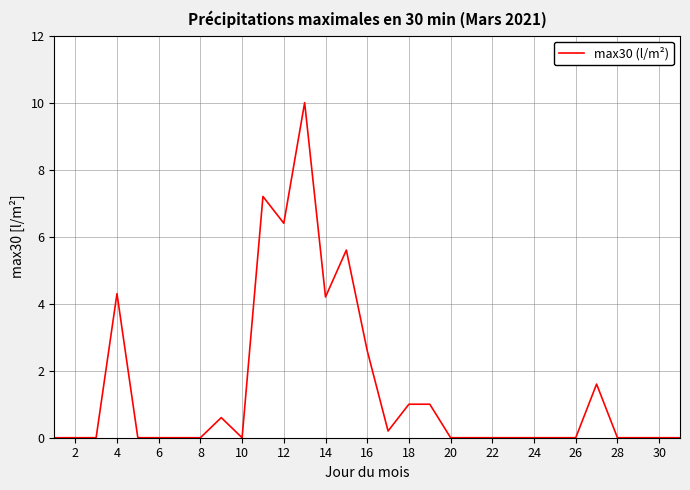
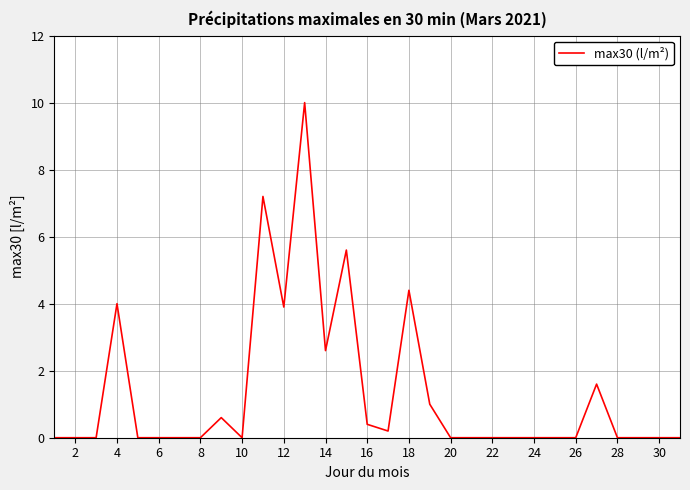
  {
    "2": 0.0,
-   "4": 4.3,
+   "4": 4.0,
    "6": 0.0,
    "8": 0.0,
    "10": 0.0,
-   "12": 6.4,
-   "14": 4.2,
-   "16": 2.6,
-   "18": 1.0,
+   "12": 3.9,
+   "14": 2.6,
+   "16": 0.4,
+   "18": 4.4,
    "20": 0.0,
    "22": 0.0,
    "24": 0.0,
    "26": 0.0,
    "28": 0.0,
    "30": 0.0
  }
